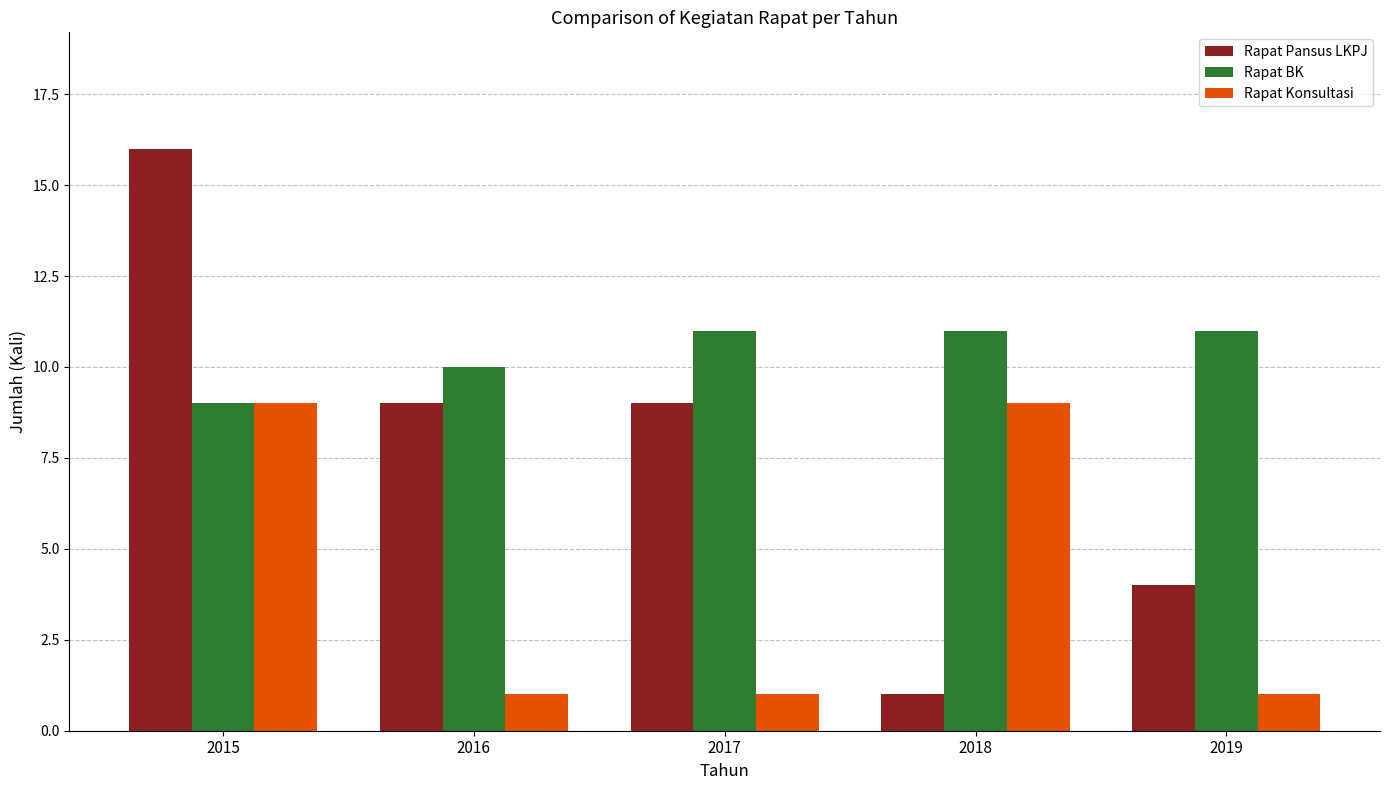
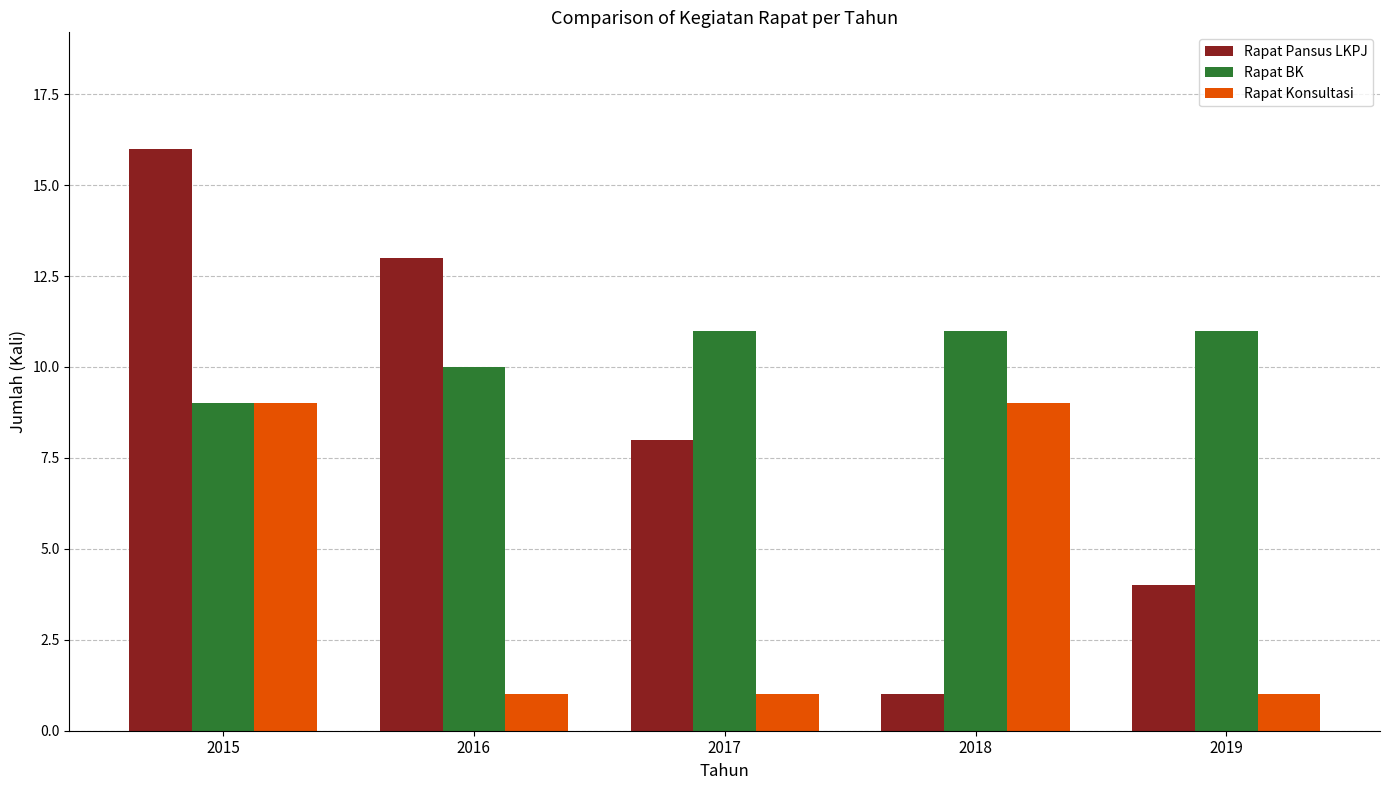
  {
    "Rapat Pansus LKPJ": {
      "2015": 16,
-     "2016": 9,
-     "2017": 9,
+     "2016": 13,
+     "2017": 8,
      "2018": 1,
      "2019": 4
    },
    "Rapat BK": {
      "2015": 9,
      "2016": 10,
      "2017": 11,
      "2018": 11,
      "2019": 11
    },
    "Rapat Konsultasi": {
      "2015": 9,
      "2016": 1,
      "2017": 1,
      "2018": 9,
      "2019": 1
    }
  }
